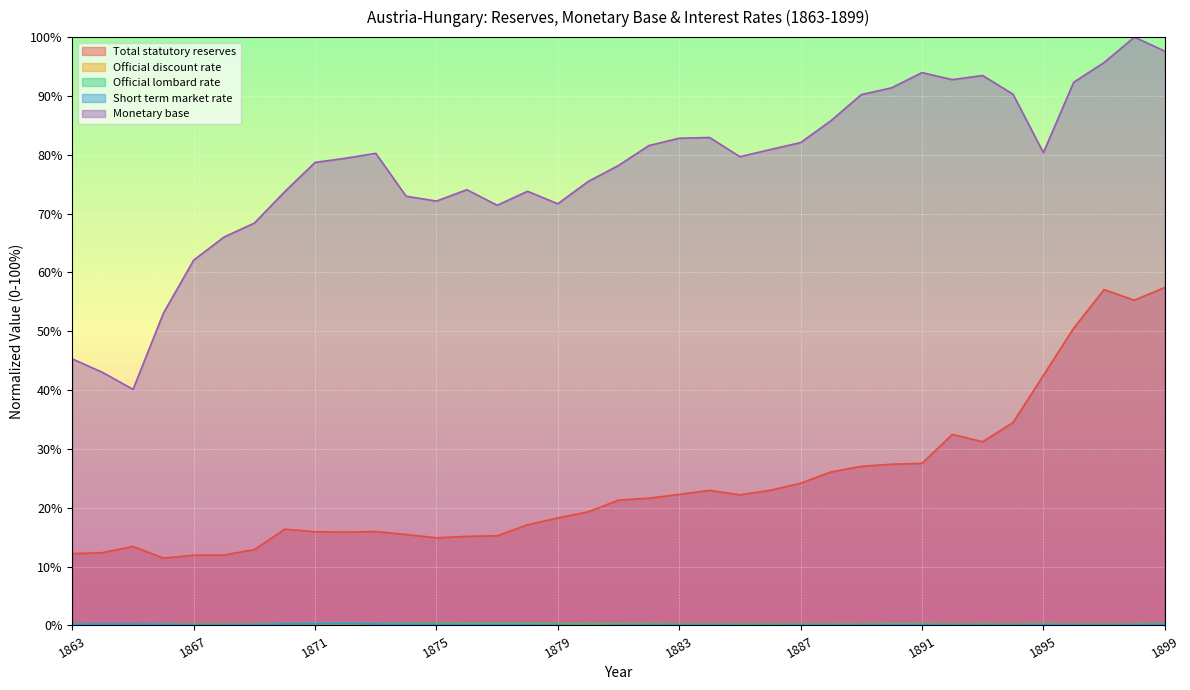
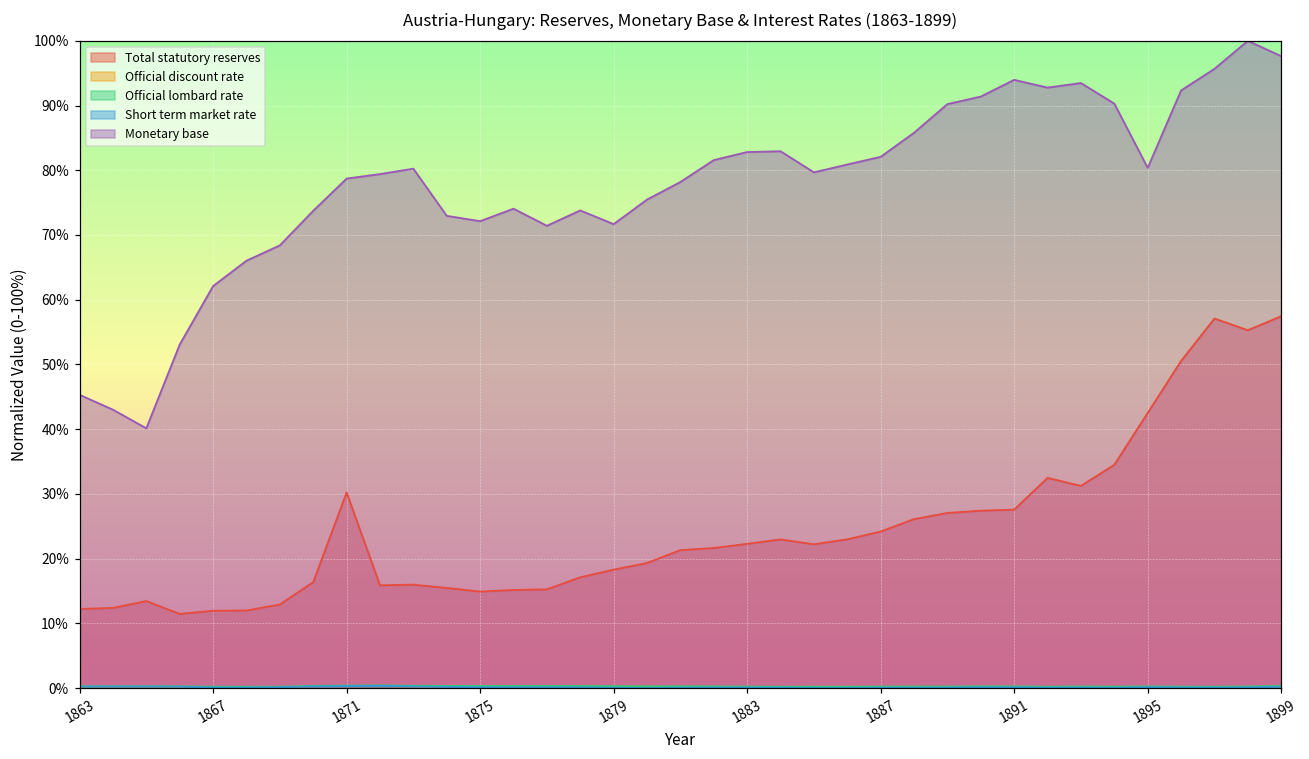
  {
    "Total statutory reserves": {
      "1863": "12%",
      "1867": "12%",
-     "1871": "16%",
+     "1871": "30%",
      "1875": "15%",
      "1879": "18%",
      "1883": "22%",
      "1887": "24%",
      "1891": "28%",
      "1895": "43%",
      "1899": "57%"
    },
    "Monetary base": {
      "1863": "45%",
      "1867": "62%",
      "1871": "79%",
      "1875": "72%",
      "1879": "72%",
      "1883": "83%",
      "1887": "82%",
      "1891": "94%",
      "1895": "80%",
      "1899": "98%"
    }
  }
